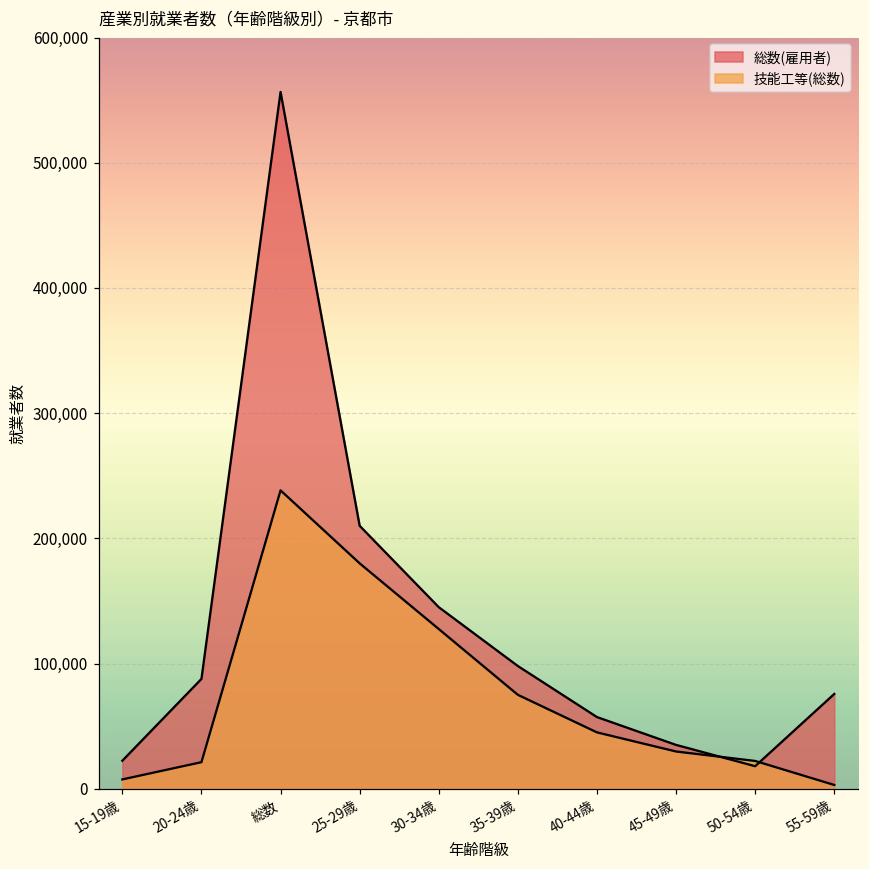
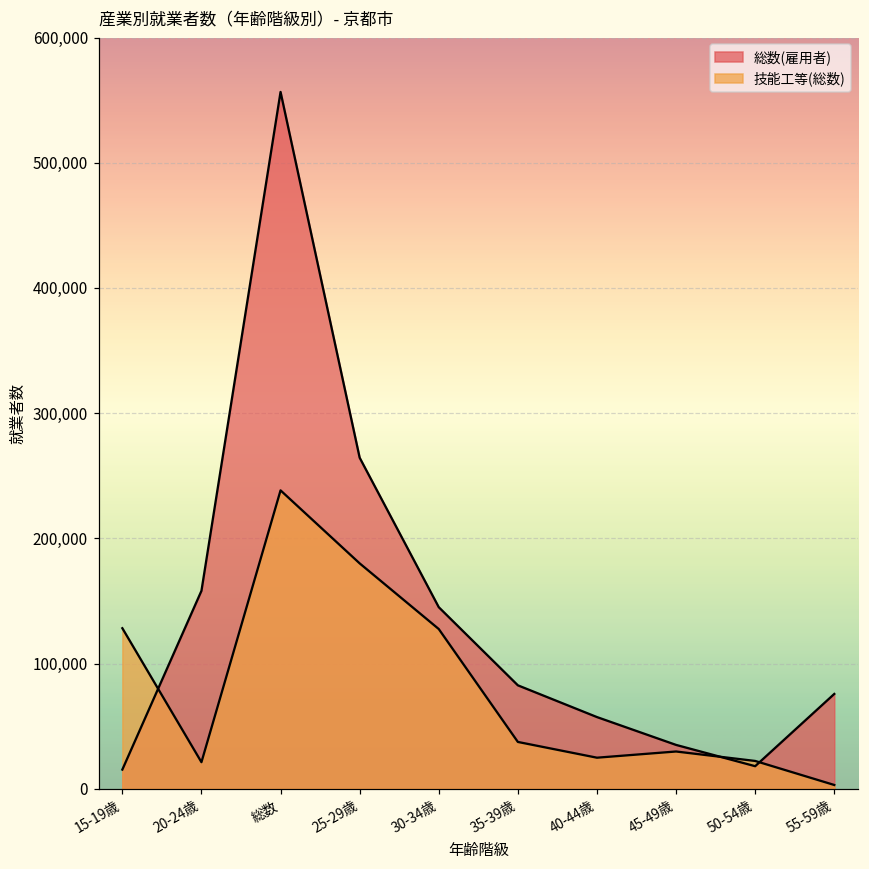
  {
    "総数(雇用者)": {
-     "15-19歳": "22,000",
-     "20-24歳": "88,000",
+     "15-19歳": "15,000",
+     "20-24歳": "158,000",
      "総数": "557,000",
-     "25-29歳": "210,000",
+     "25-29歳": "264,000",
      "30-34歳": "145,000",
-     "35-39歳": "98,000",
+     "35-39歳": "83,000",
      "40-44歳": "57,000",
      "45-49歳": "35,000",
      "50-54歳": "18,000",
      "55-59歳": "76,000"
    },
    "技能工等(総数)": {
-     "15-19歳": "7,000",
+     "15-19歳": "128,000",
      "20-24歳": "21,000",
      "総数": "238,000",
      "25-29歳": "180,000",
      "30-34歳": "128,000",
-     "35-39歳": "75,000",
-     "40-44歳": "45,000",
+     "35-39歳": "37,000",
+     "40-44歳": "25,000",
      "45-49歳": "30,000",
      "50-54歳": "22,000",
      "55-59歳": "3,000"
    }
  }
